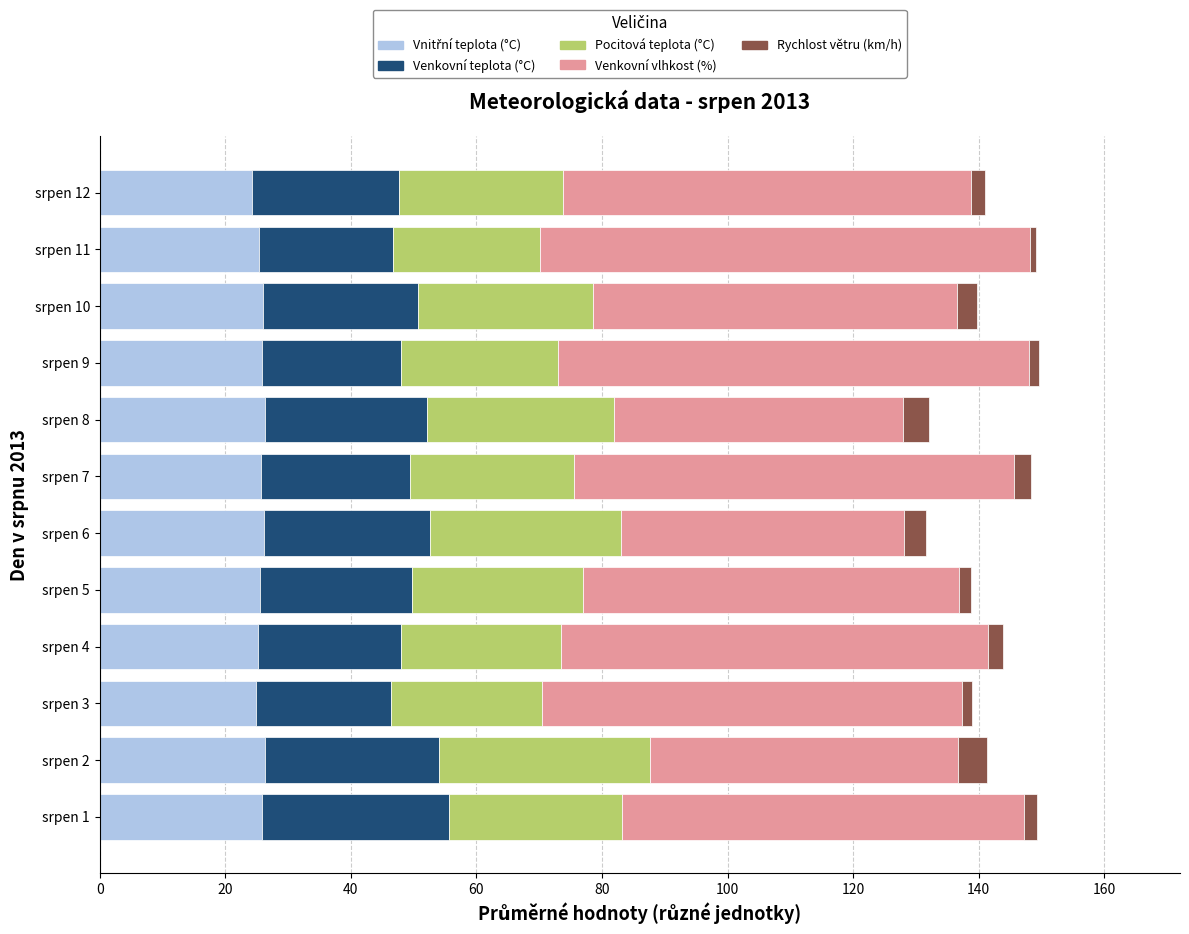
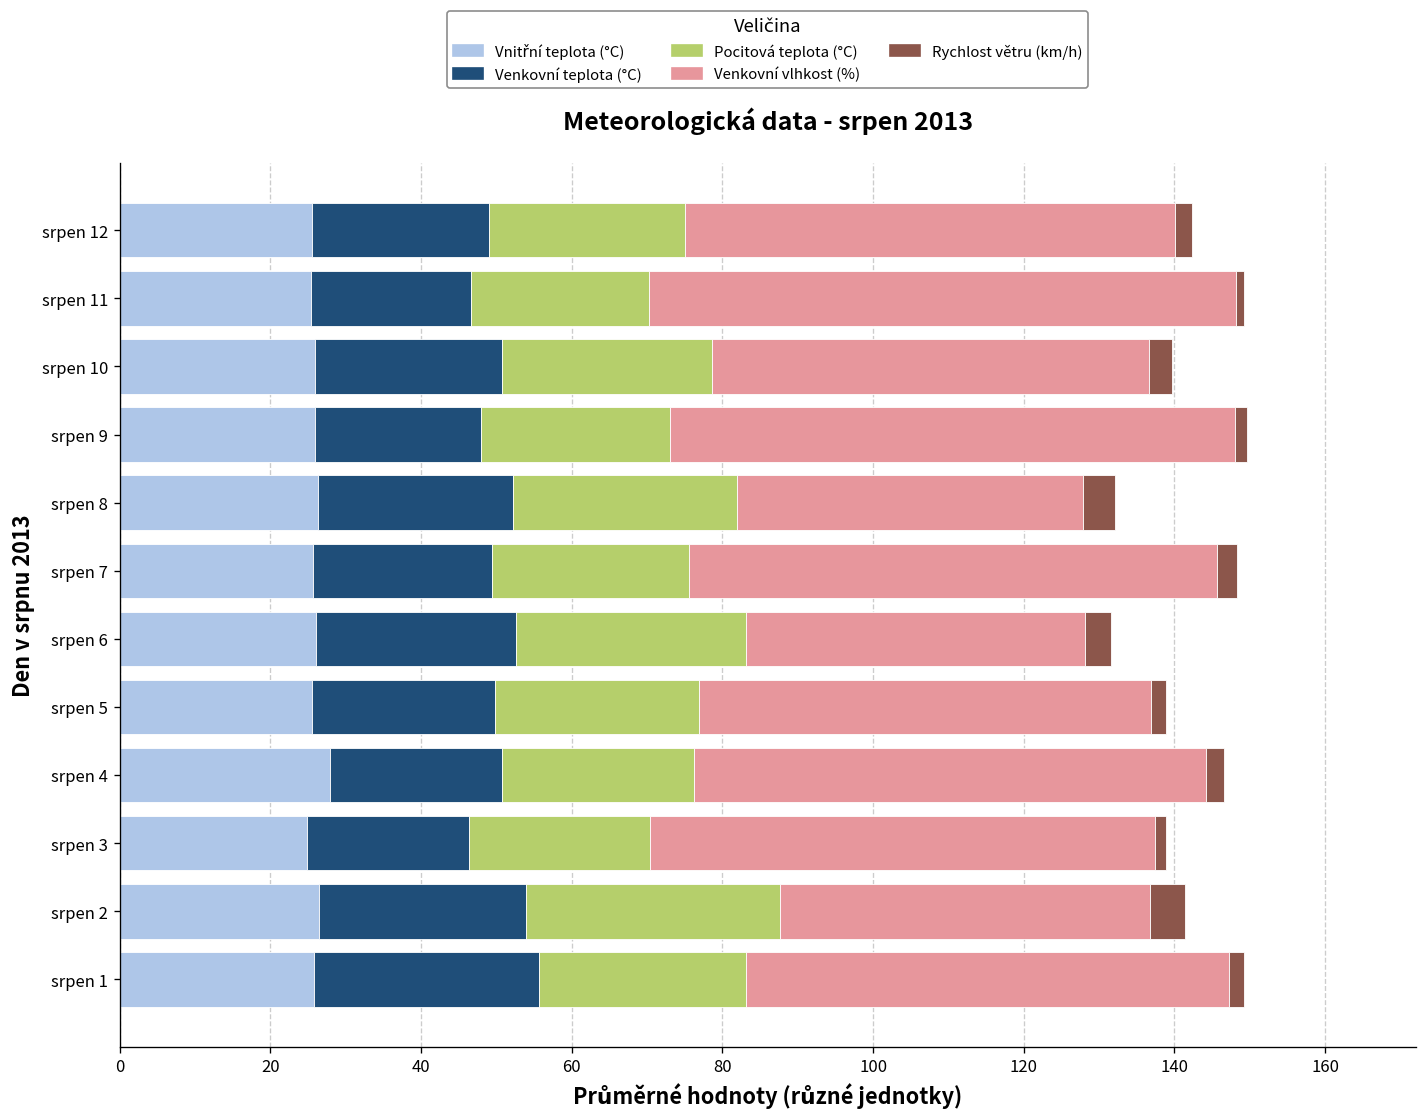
  {
    "Vnitřní teplota (°C)": {
-     "srpen 12": 24,
+     "srpen 12": 26,
      "srpen 11": 25,
      "srpen 10": 26,
      "srpen 9": 26,
      "srpen 8": 26,
      "srpen 7": 26,
      "srpen 6": 26,
      "srpen 5": 26,
-     "srpen 4": 25,
+     "srpen 4": 28,
      "srpen 3": 25,
      "srpen 2": 26,
      "srpen 1": 26
    },
    "Venkovní teplota (°C)": {
      "srpen 12": 23,
      "srpen 11": 21,
      "srpen 10": 25,
      "srpen 9": 22,
      "srpen 8": 26,
      "srpen 7": 24,
      "srpen 6": 26,
      "srpen 5": 24,
      "srpen 4": 23,
      "srpen 3": 21,
      "srpen 2": 28,
      "srpen 1": 30
    },
    "Pocitová teplota (°C)": {
      "srpen 12": 26,
      "srpen 11": 24,
      "srpen 10": 28,
      "srpen 9": 25,
      "srpen 8": 30,
      "srpen 7": 26,
      "srpen 6": 31,
      "srpen 5": 27,
      "srpen 4": 26,
      "srpen 3": 24,
      "srpen 2": 34,
      "srpen 1": 28
    },
    "Venkovní vlhkost (%)": {
      "srpen 12": 65,
      "srpen 11": 78,
      "srpen 10": 58,
      "srpen 9": 75,
      "srpen 8": 46,
      "srpen 7": 70,
      "srpen 6": 45,
      "srpen 5": 60,
      "srpen 4": 68,
      "srpen 3": 67,
      "srpen 2": 49,
      "srpen 1": 64
    },
    "Rychlost větru (km/h)": {
      "srpen 12": 2,
      "srpen 11": 1,
      "srpen 10": 3,
      "srpen 9": 2,
      "srpen 8": 4,
      "srpen 7": 3,
      "srpen 6": 4,
      "srpen 5": 2,
      "srpen 4": 2,
      "srpen 3": 1,
      "srpen 2": 5,
      "srpen 1": 2
    }
  }
